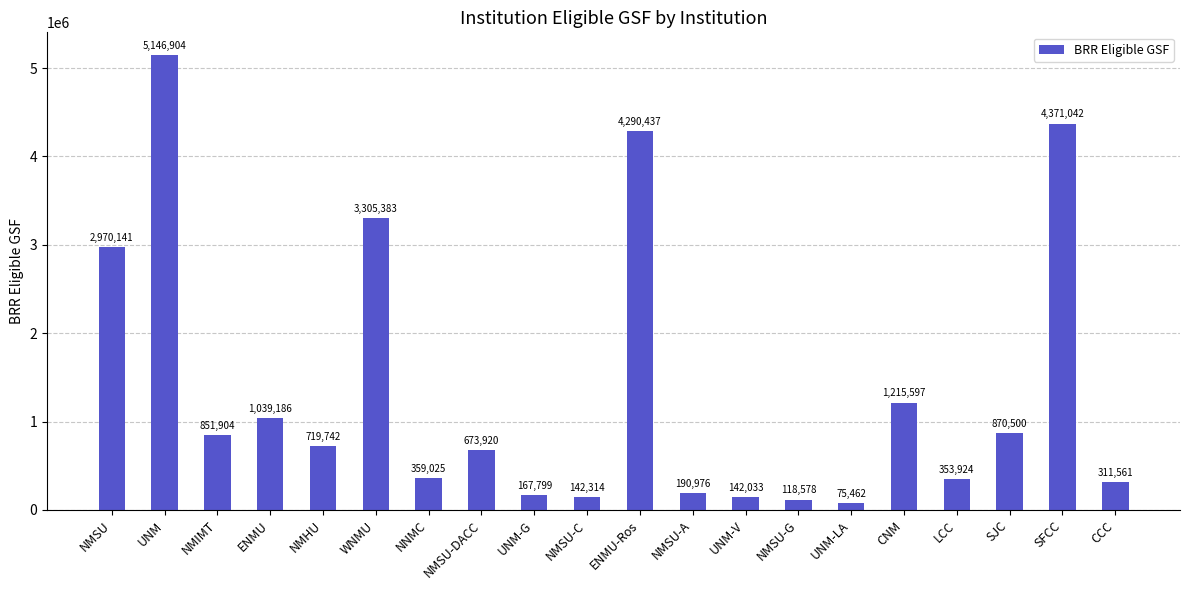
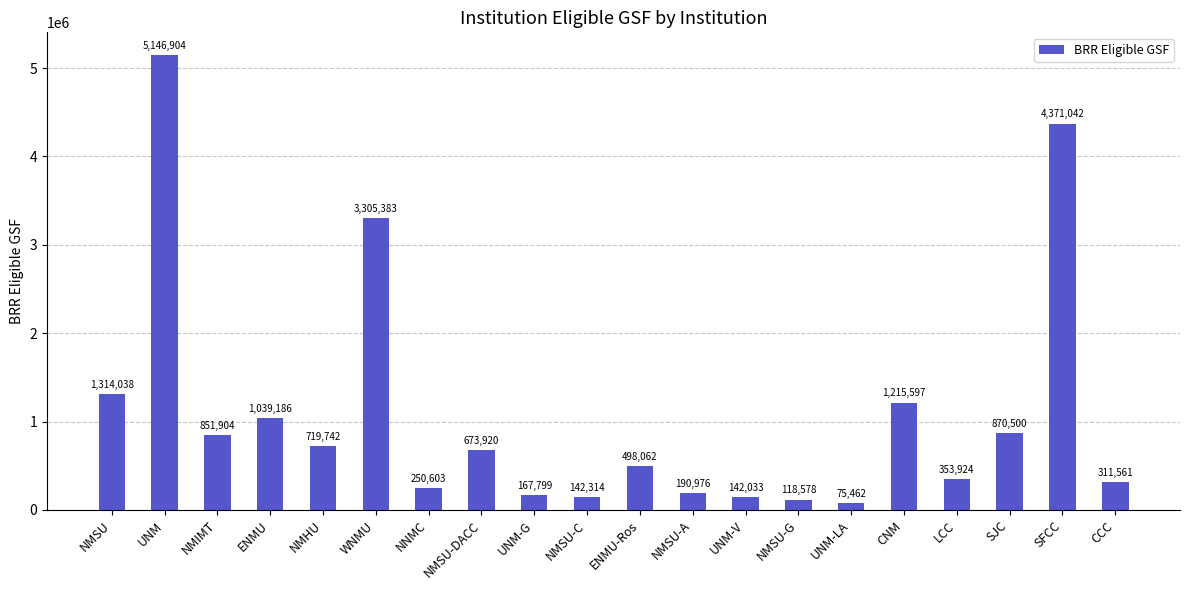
  {
-   "NMSU": "2,970,141",
+   "NMSU": "1,314,038",
    "UNM": "5,146,904",
    "NMIMT": "851,904",
    "ENMU": "1,039,186",
    "NMHU": "719,742",
    "WNMU": "3,305,383",
-   "NNMC": "359,025",
+   "NNMC": "250,603",
    "NMSU-DACC": "673,920",
    "UNM-G": "167,799",
    "NMSU-C": "142,314",
-   "ENMU-Ros": "4,290,437",
+   "ENMU-Ros": "498,062",
    "NMSU-A": "190,976",
    "UNM-V": "142,033",
    "NMSU-G": "118,578",
    "UNM-LA": "75,462",
    "CNM": "1,215,597",
    "LCC": "353,924",
    "SJC": "870,500",
    "SFCC": "4,371,042",
    "CCC": "311,561"
  }
